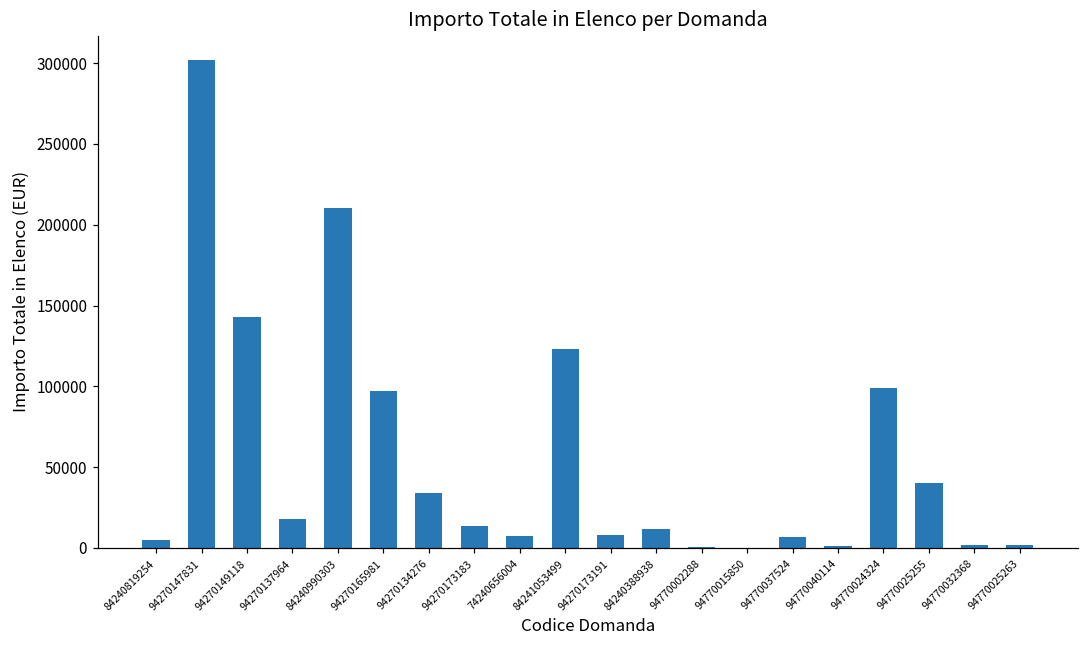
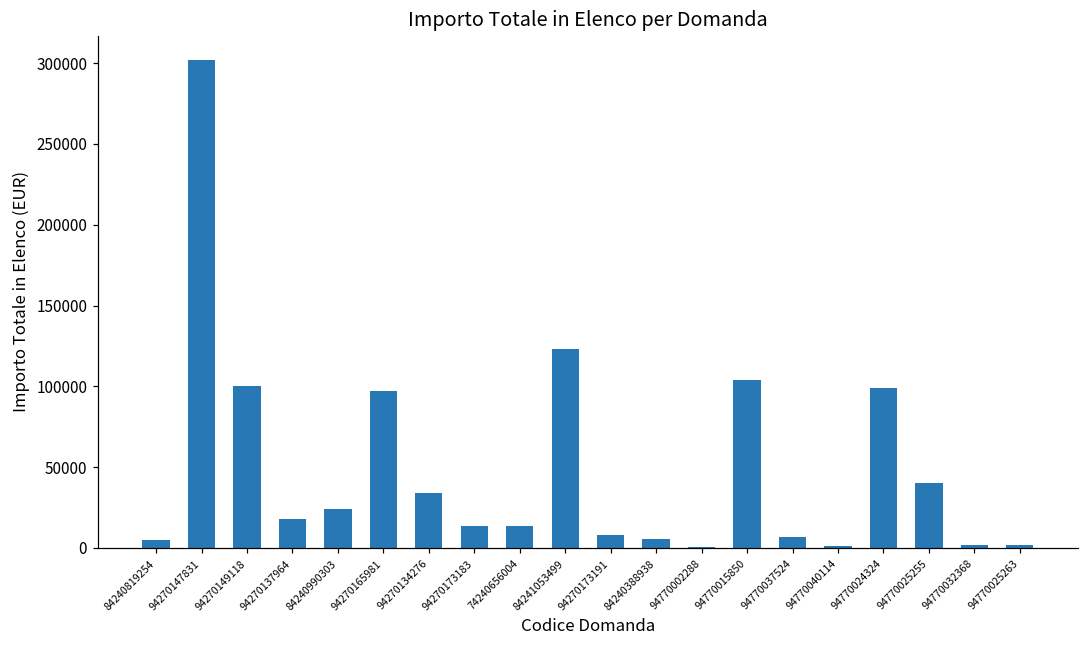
  {
    "84240819254": 5000,
    "94270147831": 302000,
-   "94270149118": 143000,
+   "94270149118": 100000,
    "94270137964": 18000,
-   "84240990303": 210000,
+   "84240990303": 24000,
    "94270165981": 97000,
    "94270134276": 34000,
    "94270173183": 13000,
-   "74240656004": 7000,
+   "74240656004": 13000,
    "84241053499": 123000,
    "94270173191": 8000,
-   "84240388938": 12000,
-   "94770015850": 0,
+   "84240388938": 5000,
+   "94770015850": 104000,
    "94770037524": 7000,
    "94770024324": 99000,
    "94770025255": 40000
  }
